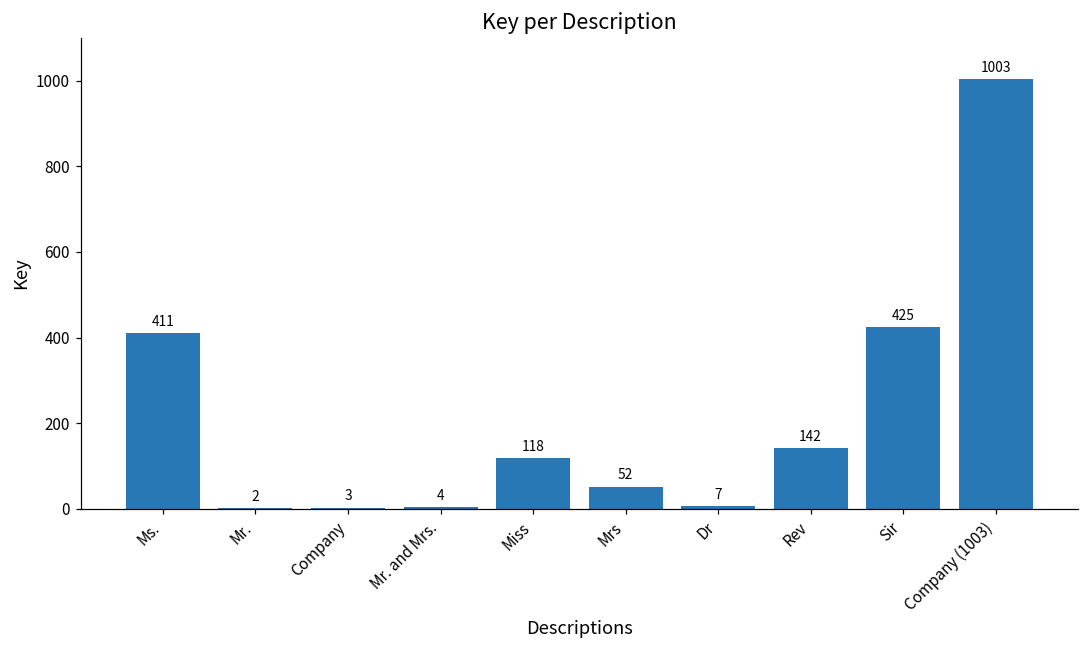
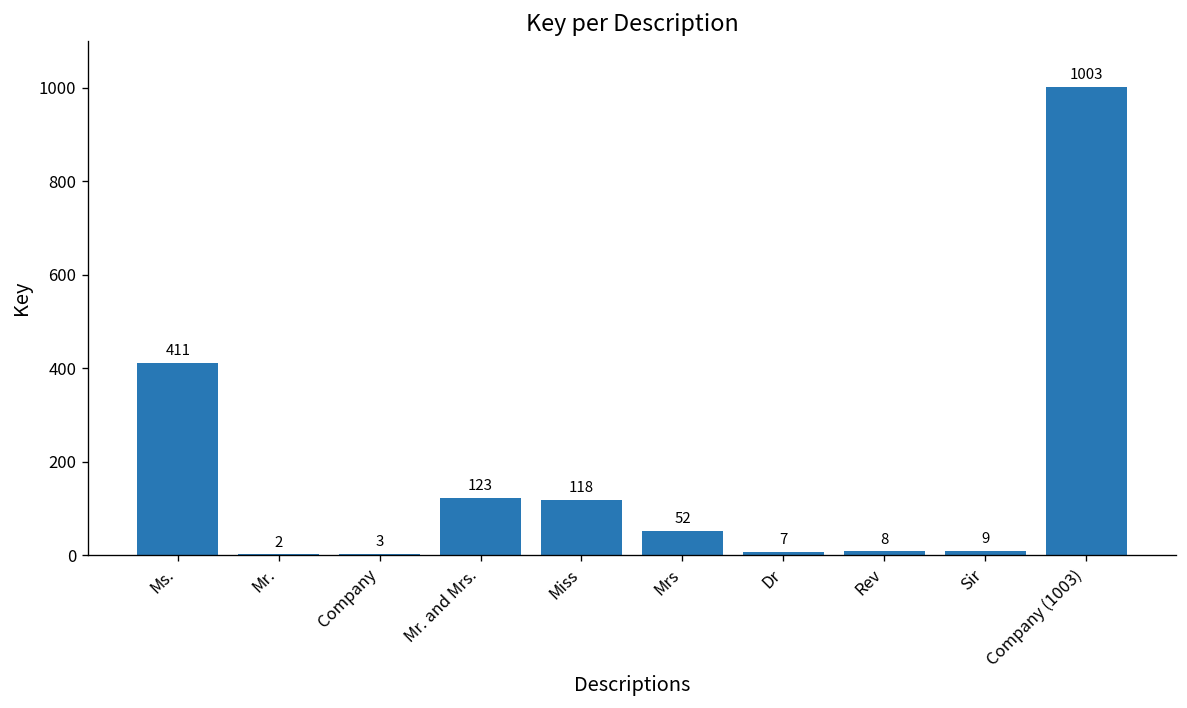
  {
    "Ms.": 411,
    "Mr.": 2,
    "Company": 3,
-   "Mr. and Mrs.": 4,
+   "Mr. and Mrs.": 123,
    "Miss": 118,
    "Mrs": 52,
    "Dr": 7,
-   "Rev": 142,
-   "Sir": 425,
+   "Rev": 8,
+   "Sir": 9,
    "Company (1003)": 1003
  }
